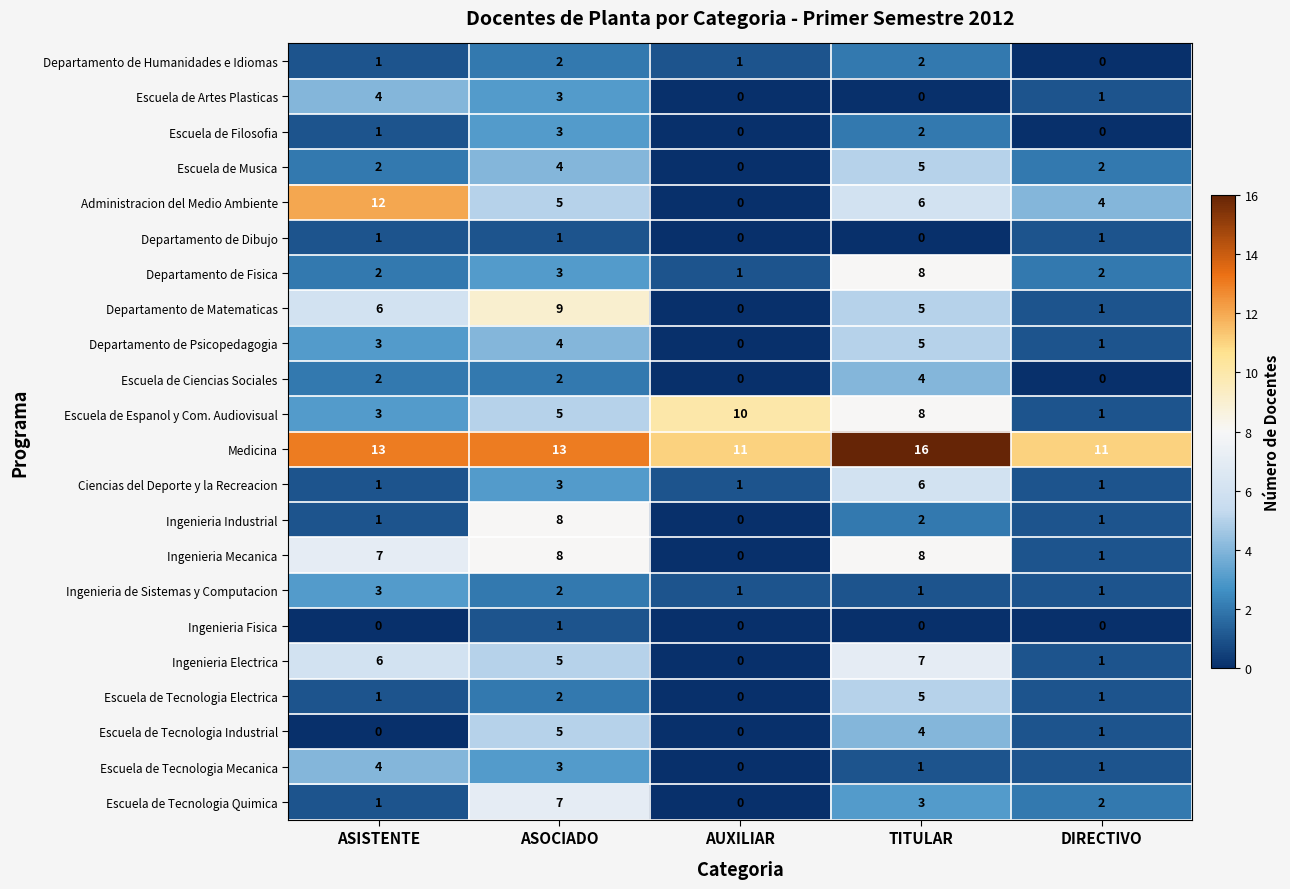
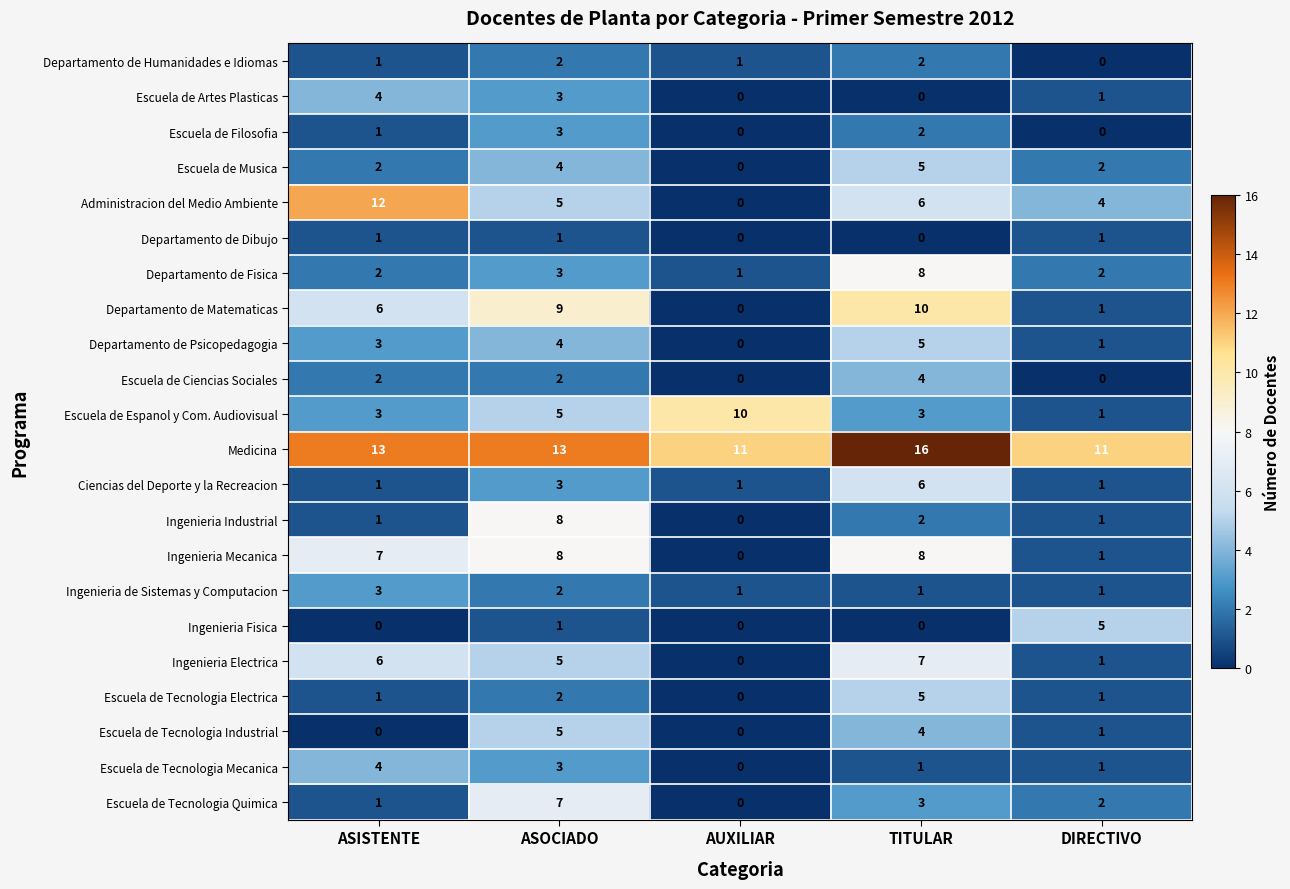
  {
    "Departamento de Humanidades e Idiomas": {
      "ASISTENTE": 1,
      "ASOCIADO": 2,
      "AUXILIAR": 1,
      "TITULAR": 2,
      "DIRECTIVO": 0
    },
    "Escuela de Artes Plasticas": {
      "ASISTENTE": 4,
      "ASOCIADO": 3,
      "AUXILIAR": 0,
      "TITULAR": 0,
      "DIRECTIVO": 1
    },
    "Escuela de Filosofia": {
      "ASISTENTE": 1,
      "ASOCIADO": 3,
      "AUXILIAR": 0,
      "TITULAR": 2,
      "DIRECTIVO": 0
    },
    "Escuela de Musica": {
      "ASISTENTE": 2,
      "ASOCIADO": 4,
      "AUXILIAR": 0,
      "TITULAR": 5,
      "DIRECTIVO": 2
    },
    "Administracion del Medio Ambiente": {
      "ASISTENTE": 12,
      "ASOCIADO": 5,
      "AUXILIAR": 0,
      "TITULAR": 6,
      "DIRECTIVO": 4
    },
    "Departamento de Dibujo": {
      "ASISTENTE": 1,
      "ASOCIADO": 1,
      "AUXILIAR": 0,
      "TITULAR": 0,
      "DIRECTIVO": 1
    },
    "Departamento de Fisica": {
      "ASISTENTE": 2,
      "ASOCIADO": 3,
      "AUXILIAR": 1,
      "TITULAR": 8,
      "DIRECTIVO": 2
    },
    "Departamento de Matematicas": {
      "ASISTENTE": 6,
      "ASOCIADO": 9,
      "AUXILIAR": 0,
-     "TITULAR": 5,
+     "TITULAR": 10,
      "DIRECTIVO": 1
    },
    "Departamento de Psicopedagogia": {
      "ASISTENTE": 3,
      "ASOCIADO": 4,
      "AUXILIAR": 0,
      "TITULAR": 5,
      "DIRECTIVO": 1
    },
    "Escuela de Ciencias Sociales": {
      "ASISTENTE": 2,
      "ASOCIADO": 2,
      "AUXILIAR": 0,
      "TITULAR": 4,
      "DIRECTIVO": 0
    },
    "Escuela de Espanol y Com. Audiovisual": {
      "ASISTENTE": 3,
      "ASOCIADO": 5,
      "AUXILIAR": 10,
-     "TITULAR": 8,
+     "TITULAR": 3,
      "DIRECTIVO": 1
    },
    "Medicina": {
      "ASISTENTE": 13,
      "ASOCIADO": 13,
      "AUXILIAR": 11,
      "TITULAR": 16,
      "DIRECTIVO": 11
    },
    "Ciencias del Deporte y la Recreacion": {
      "ASISTENTE": 1,
      "ASOCIADO": 3,
      "AUXILIAR": 1,
      "TITULAR": 6,
      "DIRECTIVO": 1
    },
    "Ingenieria Industrial": {
      "ASISTENTE": 1,
      "ASOCIADO": 8,
      "AUXILIAR": 0,
      "TITULAR": 2,
      "DIRECTIVO": 1
    },
    "Ingenieria Mecanica": {
      "ASISTENTE": 7,
      "ASOCIADO": 8,
      "AUXILIAR": 0,
      "TITULAR": 8,
      "DIRECTIVO": 1
    },
    "Ingenieria de Sistemas y Computacion": {
      "ASISTENTE": 3,
      "ASOCIADO": 2,
      "AUXILIAR": 1,
      "TITULAR": 1,
      "DIRECTIVO": 1
    },
    "Ingenieria Fisica": {
      "ASISTENTE": 0,
      "ASOCIADO": 1,
      "AUXILIAR": 0,
      "TITULAR": 0,
-     "DIRECTIVO": 0
+     "DIRECTIVO": 5
    },
    "Ingenieria Electrica": {
      "ASISTENTE": 6,
      "ASOCIADO": 5,
      "AUXILIAR": 0,
      "TITULAR": 7,
      "DIRECTIVO": 1
    },
    "Escuela de Tecnologia Electrica": {
      "ASISTENTE": 1,
      "ASOCIADO": 2,
      "AUXILIAR": 0,
      "TITULAR": 5,
      "DIRECTIVO": 1
    },
    "Escuela de Tecnologia Industrial": {
      "ASISTENTE": 0,
      "ASOCIADO": 5,
      "AUXILIAR": 0,
      "TITULAR": 4,
      "DIRECTIVO": 1
    },
    "Escuela de Tecnologia Mecanica": {
      "ASISTENTE": 4,
      "ASOCIADO": 3,
      "AUXILIAR": 0,
      "TITULAR": 1,
      "DIRECTIVO": 1
    },
    "Escuela de Tecnologia Quimica": {
      "ASISTENTE": 1,
      "ASOCIADO": 7,
      "AUXILIAR": 0,
      "TITULAR": 3,
      "DIRECTIVO": 2
    }
  }
